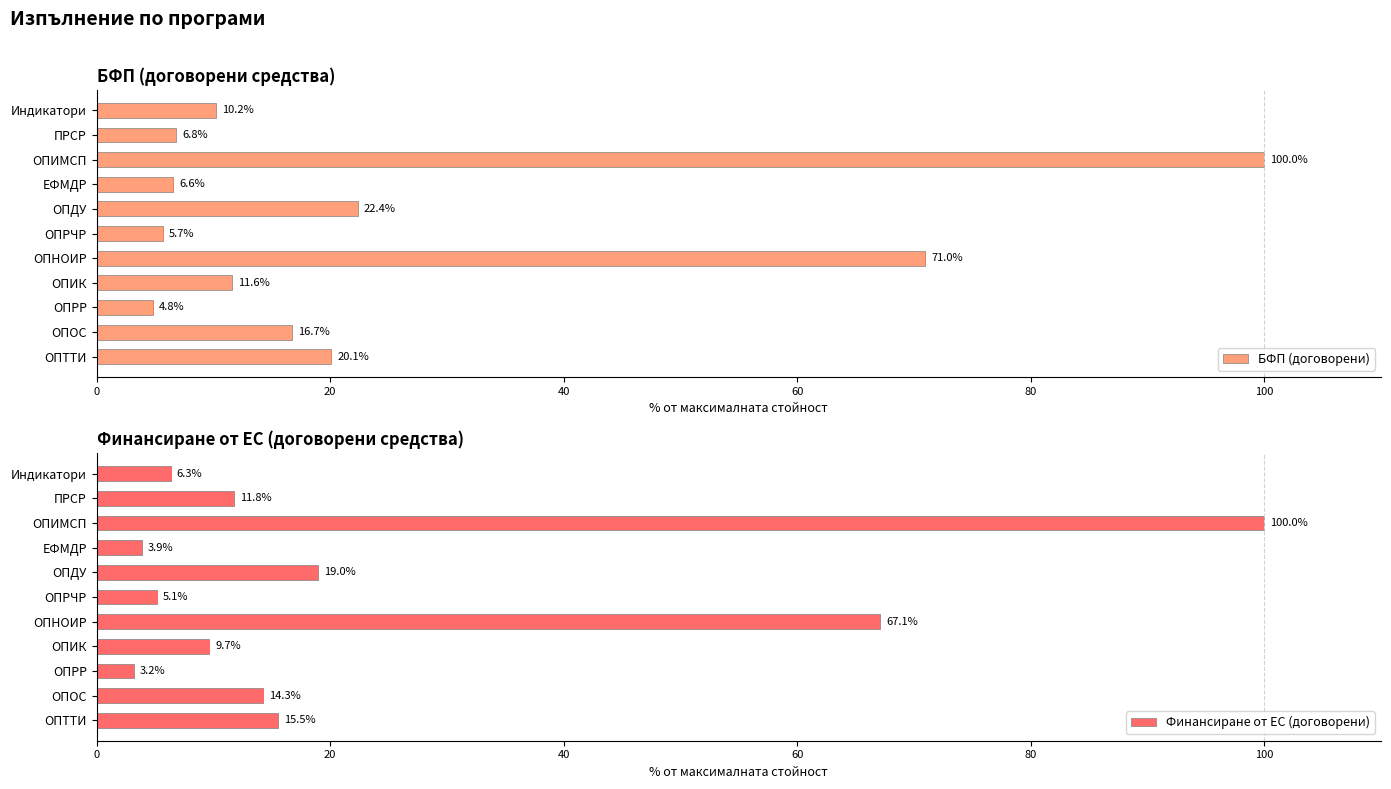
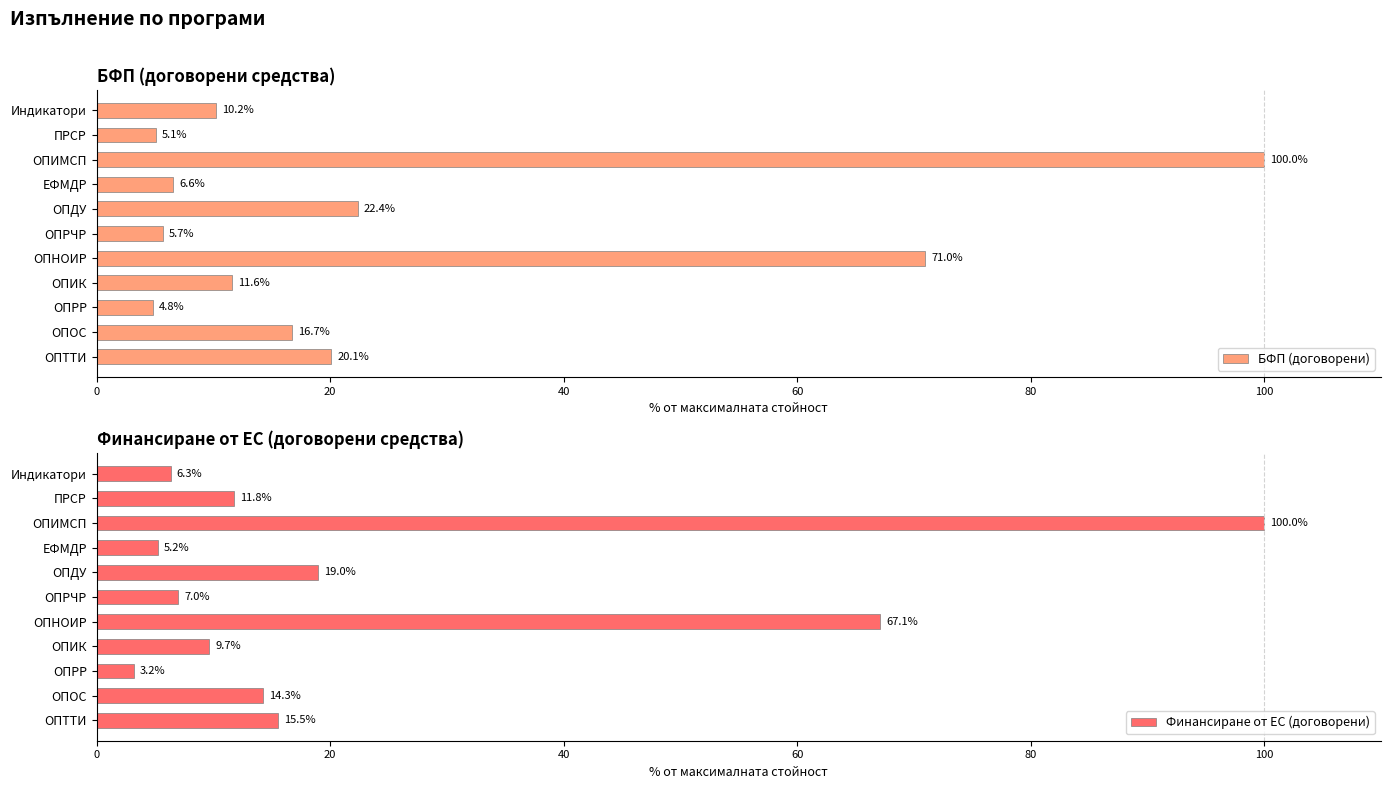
  {
    "БФП (договорени средства)": {
      "Индикатори": "10.2%",
-     "ПРСР": "6.8%",
+     "ПРСР": "5.1%",
      "ОПИМСП": "100.0%",
      "ЕФМДР": "6.6%",
      "ОПДУ": "22.4%",
      "ОПРЧР": "5.7%",
      "ОПНОИР": "71.0%",
      "ОПИК": "11.6%",
      "ОПРР": "4.8%",
      "ОПОС": "16.7%",
      "ОПТТИ": "20.1%"
    },
    "Финансиране от ЕС (договорени средства)": {
      "Индикатори": "6.3%",
      "ПРСР": "11.8%",
      "ОПИМСП": "100.0%",
-     "ЕФМДР": "3.9%",
+     "ЕФМДР": "5.2%",
      "ОПДУ": "19.0%",
-     "ОПРЧР": "5.1%",
+     "ОПРЧР": "7.0%",
      "ОПНОИР": "67.1%",
      "ОПИК": "9.7%",
      "ОПРР": "3.2%",
      "ОПОС": "14.3%",
      "ОПТТИ": "15.5%"
    }
  }
